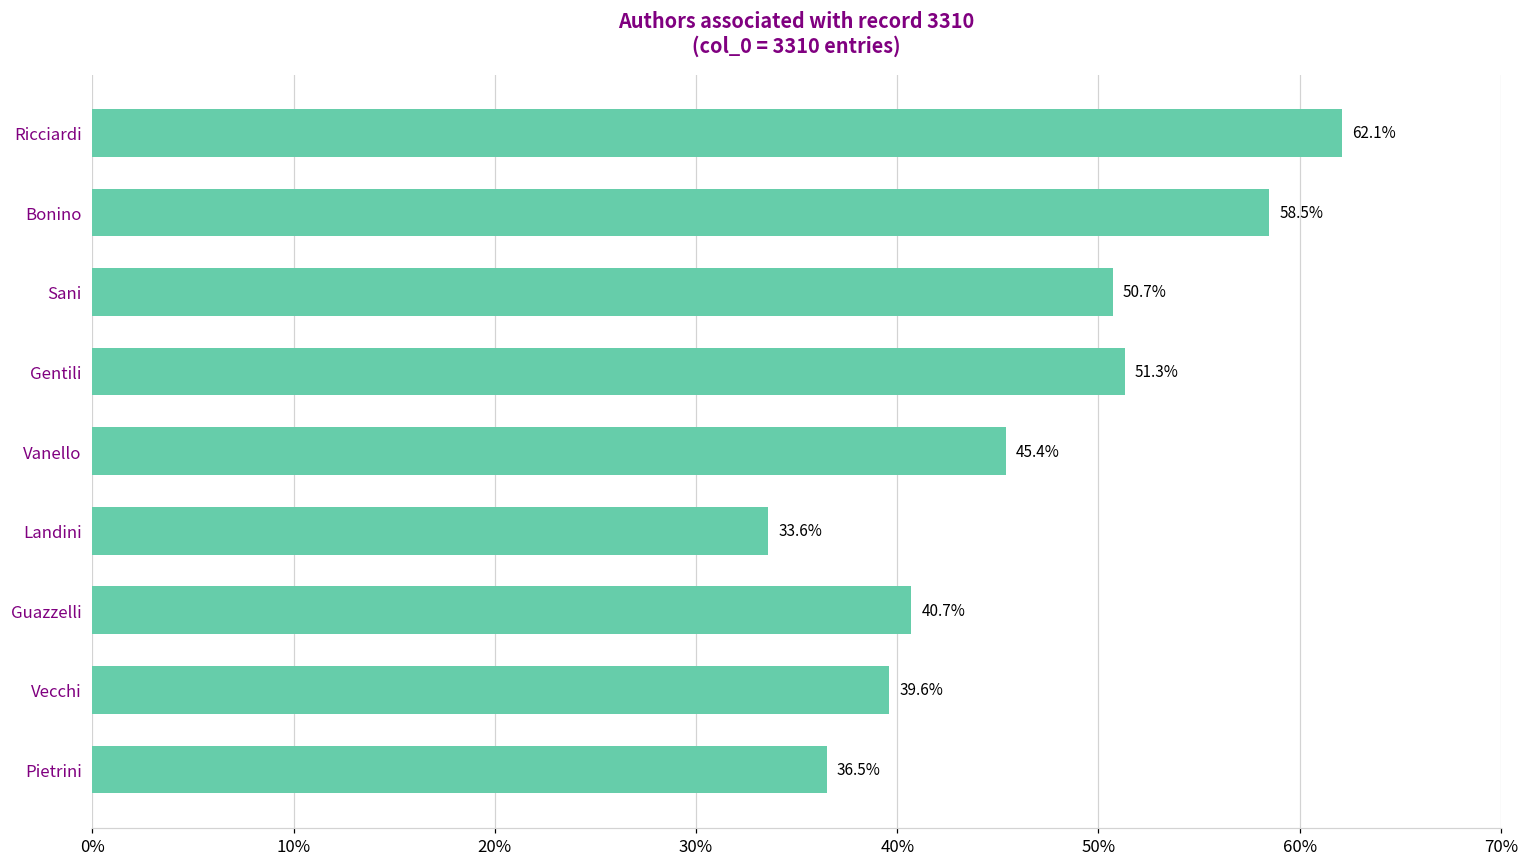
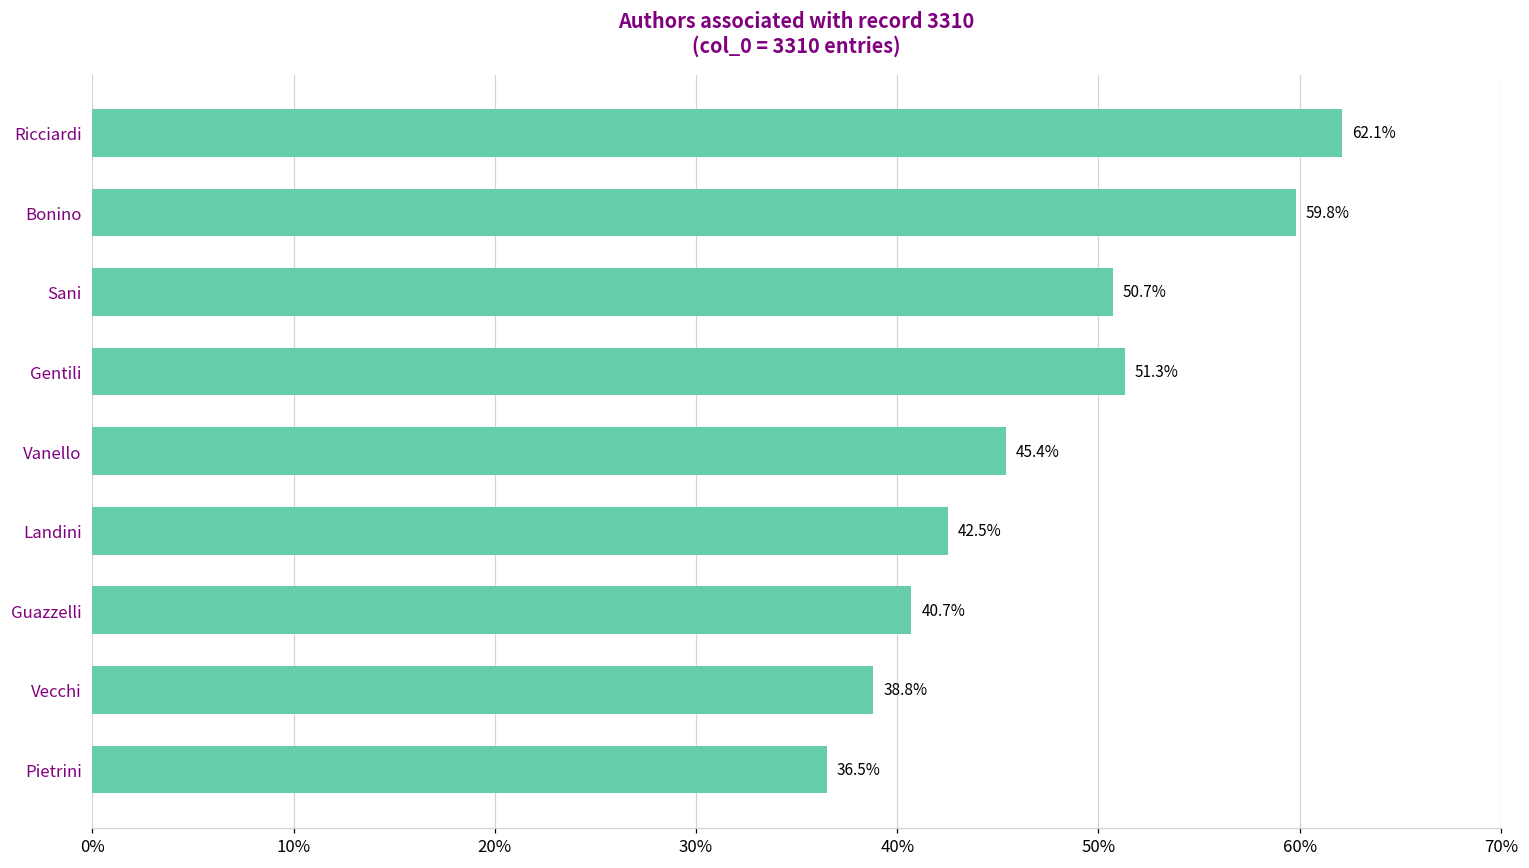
  {
    "Ricciardi": "62.1%",
-   "Bonino": "58.5%",
+   "Bonino": "59.8%",
    "Sani": "50.7%",
    "Gentili": "51.3%",
    "Vanello": "45.4%",
-   "Landini": "33.6%",
+   "Landini": "42.5%",
    "Guazzelli": "40.7%",
-   "Vecchi": "39.6%",
+   "Vecchi": "38.8%",
    "Pietrini": "36.5%"
  }
